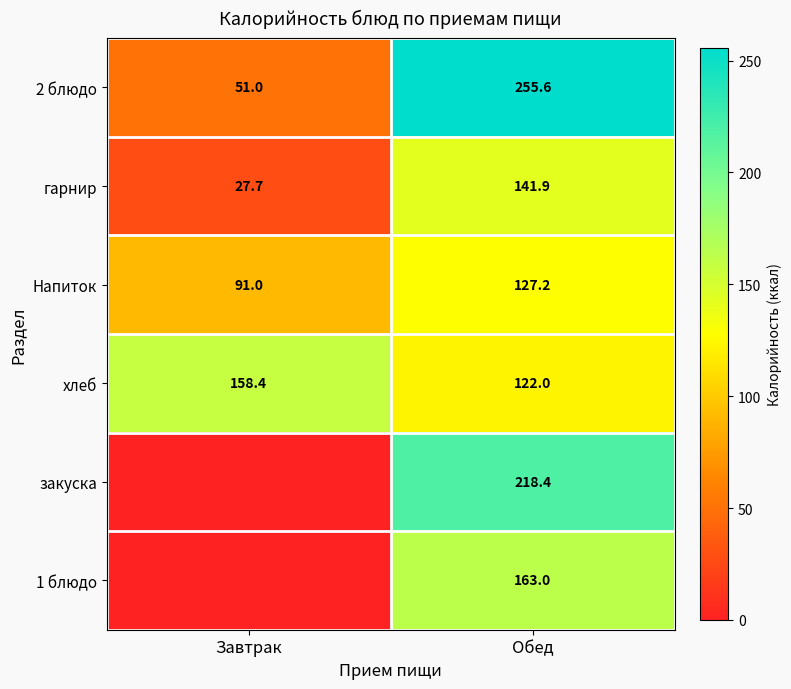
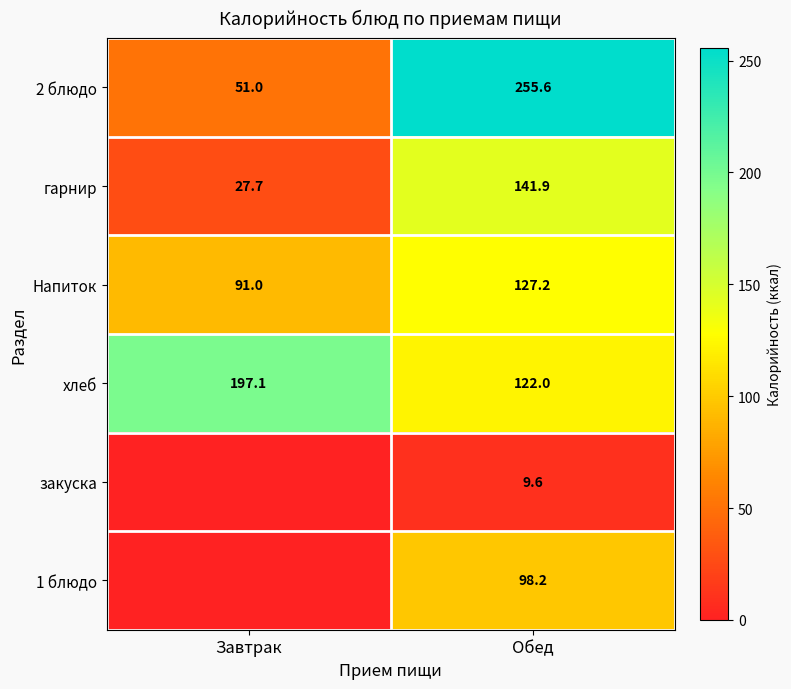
  {
    "2 блюдо": {
      "Завтрак": 51.0,
      "Обед": 255.6
    },
    "гарнир": {
      "Завтрак": 27.7,
      "Обед": 141.9
    },
    "Напиток": {
      "Завтрак": 91.0,
      "Обед": 127.2
    },
    "хлеб": {
-     "Завтрак": 158.4,
+     "Завтрак": 197.1,
      "Обед": 122.0
    },
    "закуска": {
-     "Обед": 218.4
+     "Обед": 9.6
    },
    "1 блюдо": {
-     "Обед": 163.0
+     "Обед": 98.2
    }
  }
